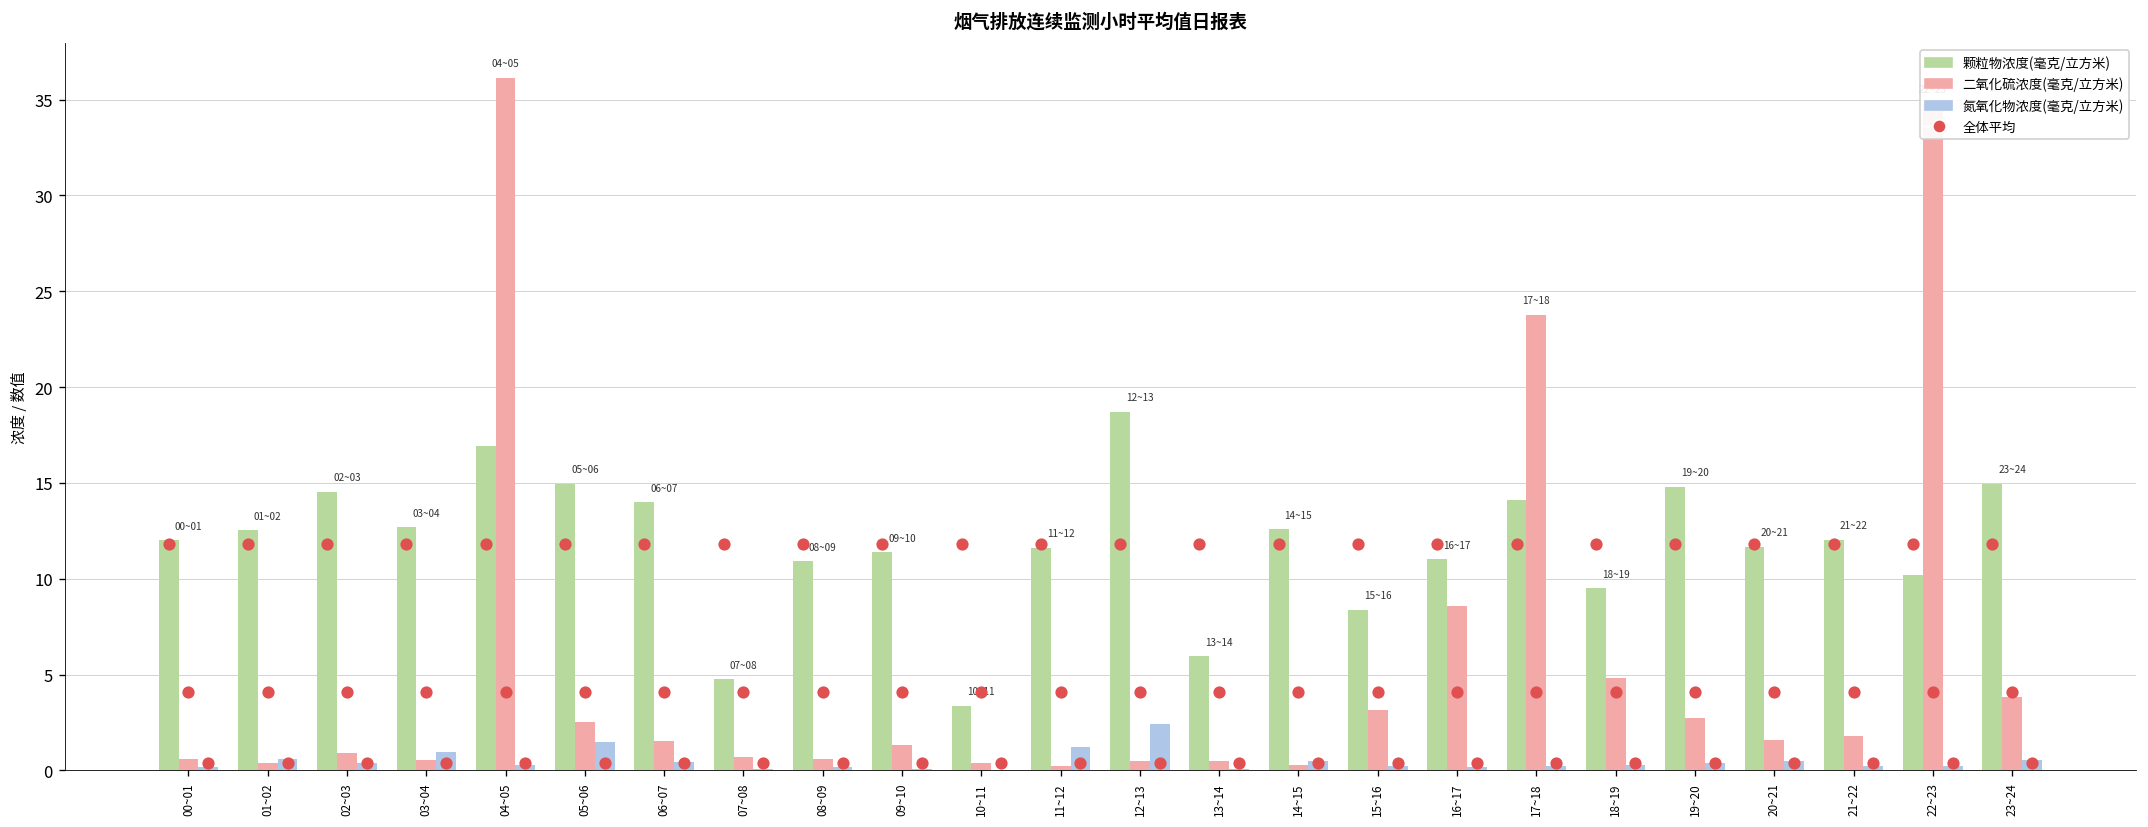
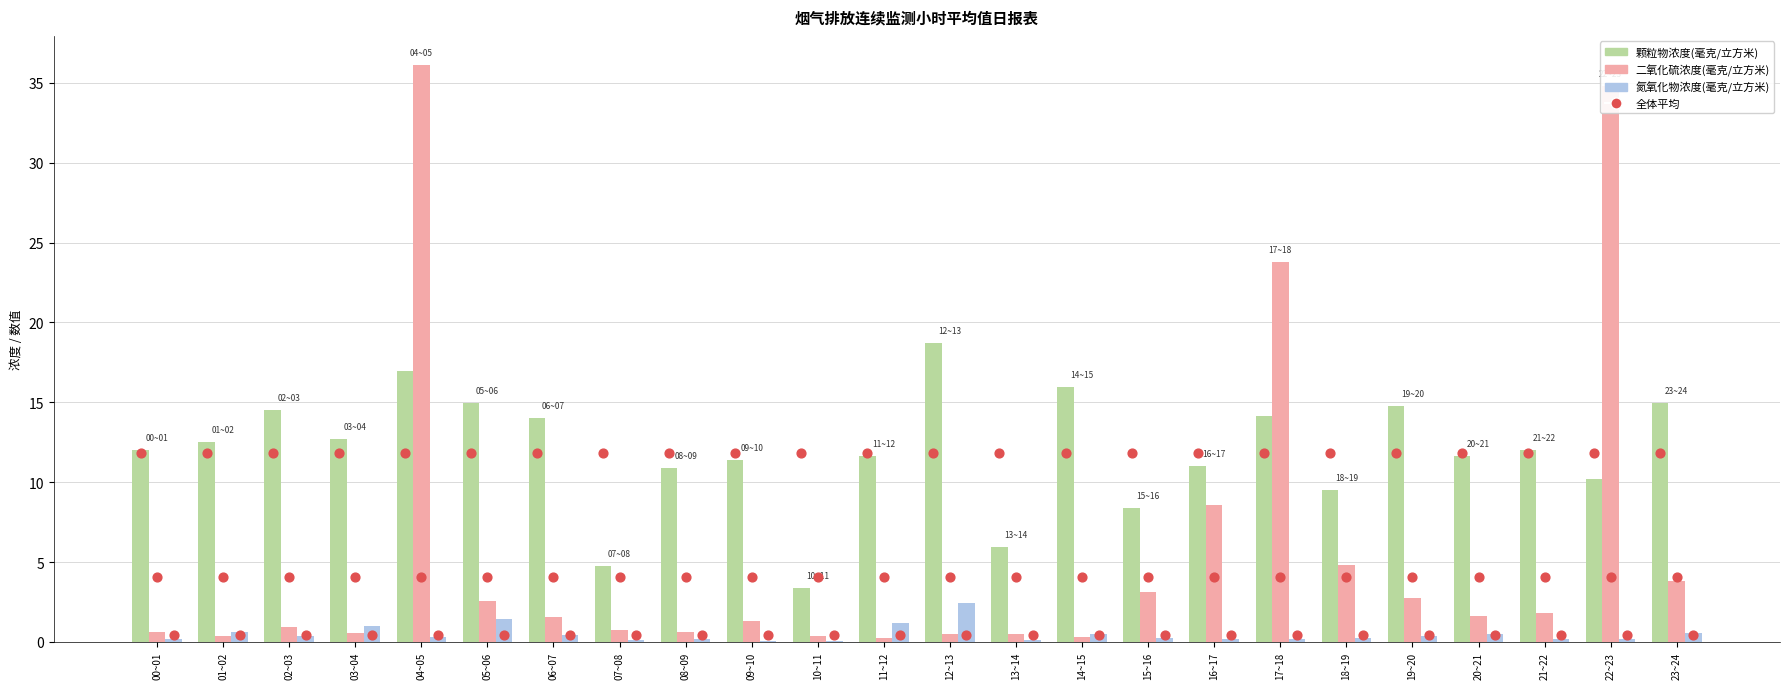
  {
    "颗粒物浓度(毫克/立方米)": {
      "04~05": 17.0,
-     "14~15": 12.6,
+     "14~15": 15.9,
      "17~18": 14.1,
      "22~23": 10.2
    },
    "二氧化硫浓度(毫克/立方米)": {
      "00~01": 0.6,
      "01~02": 0.4,
      "02~03": 0.9,
      "03~04": 0.5,
      "05~06": 2.6,
      "06~07": 1.5,
      "07~08": 0.7,
      "08~09": 0.6,
      "09~10": 1.3,
      "10~11": 0.4,
      "11~12": 0.3,
      "12~13": 0.5,
      "13~14": 0.5,
      "14~15": 0.3,
      "15~16": 3.1,
      "16~17": 8.6,
      "18~19": 4.8,
      "19~20": 2.7,
      "20~21": 1.6,
      "21~22": 1.8,
      "23~24": 3.8
    },
    "氮氧化物浓度(毫克/立方米)": {
      "00~01": 0.2,
      "01~02": 0.6,
      "02~03": 0.4,
      "03~04": 1.0,
      "04~05": 0.3,
      "05~06": 1.5,
      "06~07": 0.5,
      "08~09": 0.2,
      "11~12": 1.2,
      "12~13": 2.5,
      "14~15": 0.5,
      "15~16": 0.2,
      "16~17": 0.2,
      "17~18": 0.2,
      "18~19": 0.3,
      "19~20": 0.4,
      "20~21": 0.5,
      "21~22": 0.2,
      "22~23": 0.2,
      "23~24": 0.5
    }
  }
